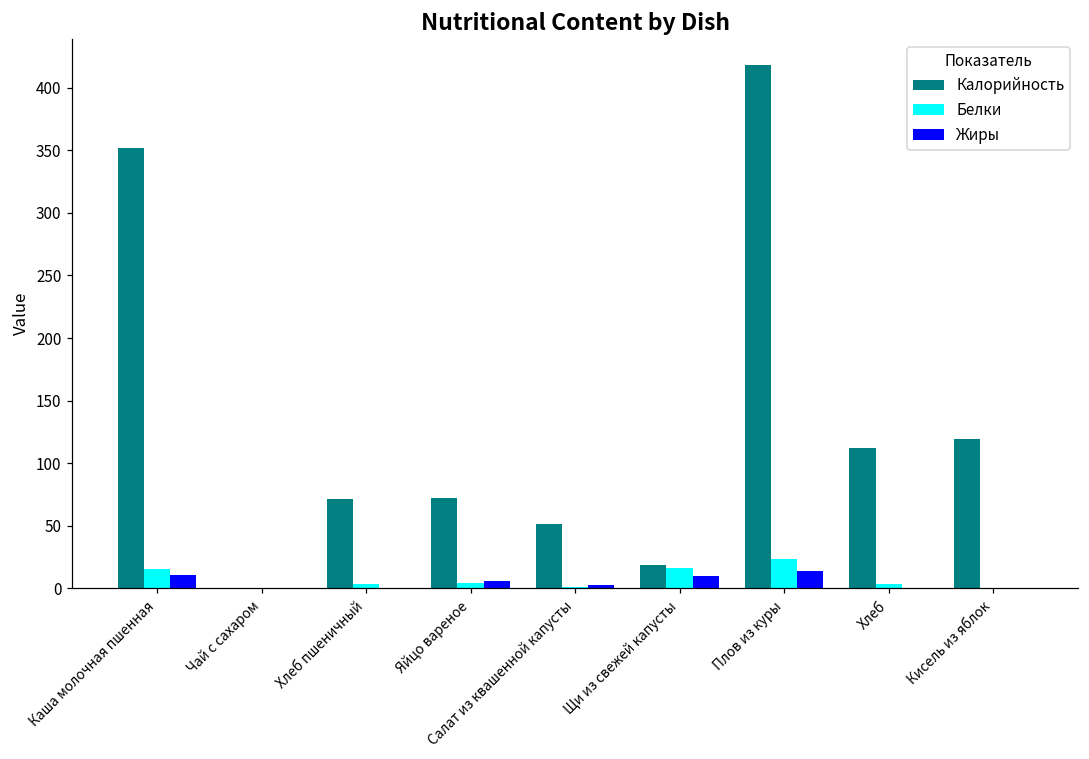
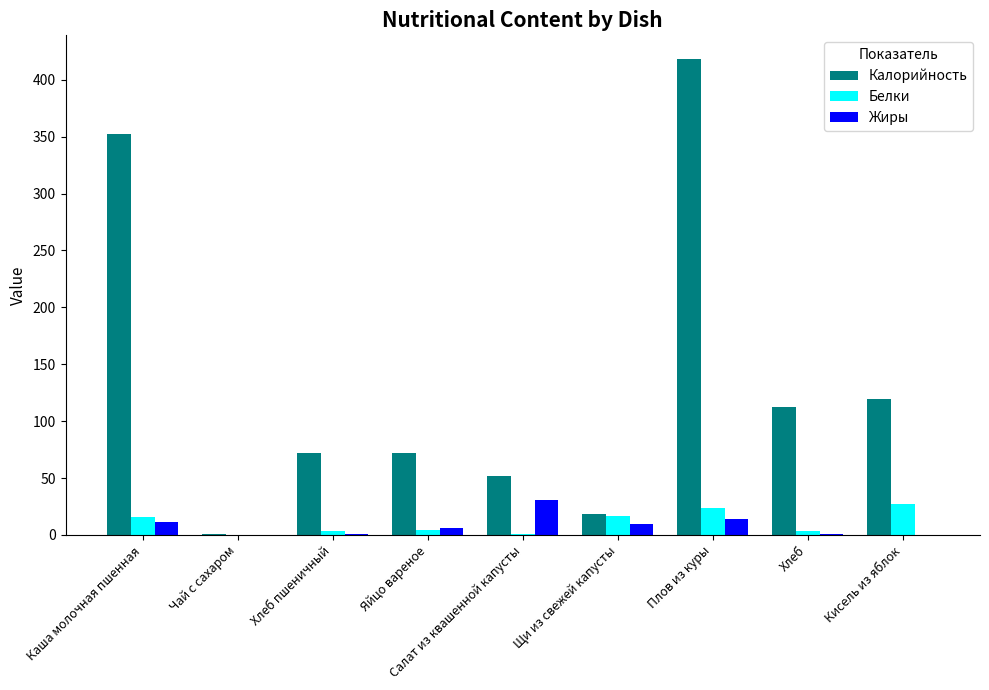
  {
    "Калорийность": {
      "Каша молочная пшенная": 352,
      "Хлеб пшеничный": 72,
      "Яйцо вареное": 72,
      "Салат из квашенной капусты": 51,
      "Щи из свежей капусты": 19,
      "Плов из куры": 418,
      "Хлеб": 112,
      "Кисель из яблок": 119
    },
    "Белки": {
      "Каша молочная пшенная": 16,
      "Хлеб пшеничный": 4,
      "Яйцо вареное": 5,
      "Щи из свежей капусты": 16,
      "Плов из куры": 24,
      "Хлеб": 4,
-     "Кисель из яблок": 0
+     "Кисель из яблок": 27
    },
    "Жиры": {
      "Каша молочная пшенная": 11,
      "Яйцо вареное": 6,
-     "Салат из квашенной капусты": 3,
+     "Салат из квашенной капусты": 31,
      "Щи из свежей капусты": 10,
      "Плов из куры": 14
    }
  }
